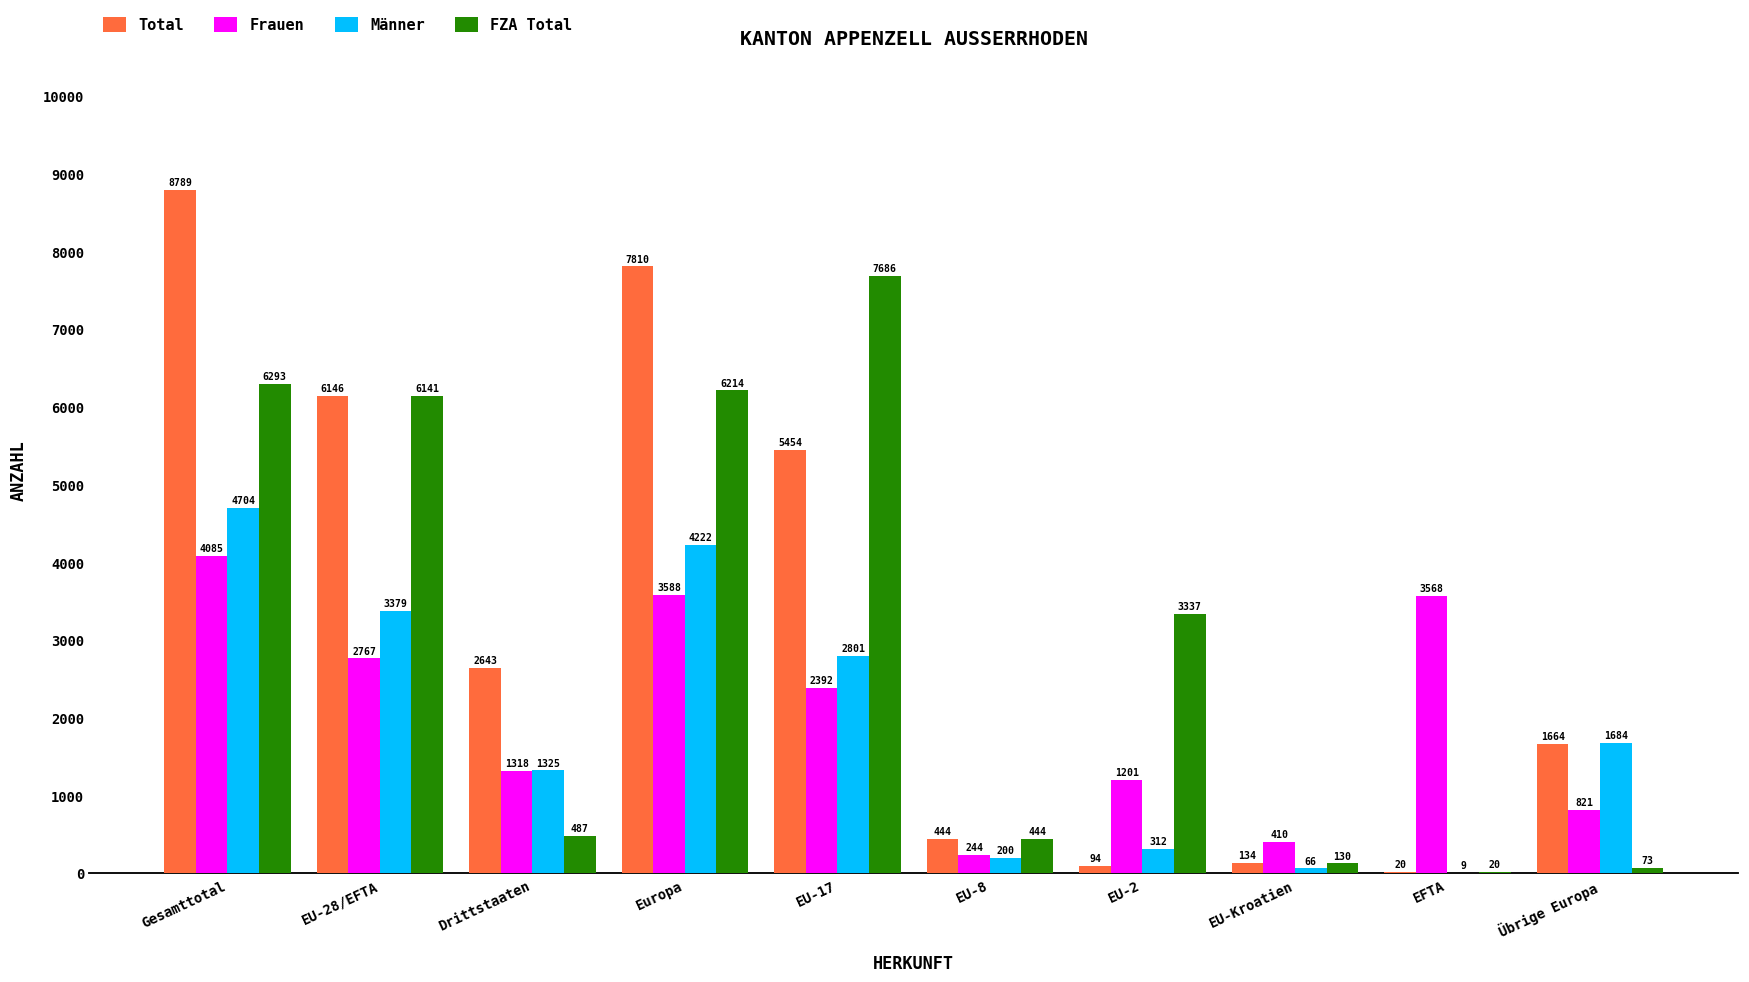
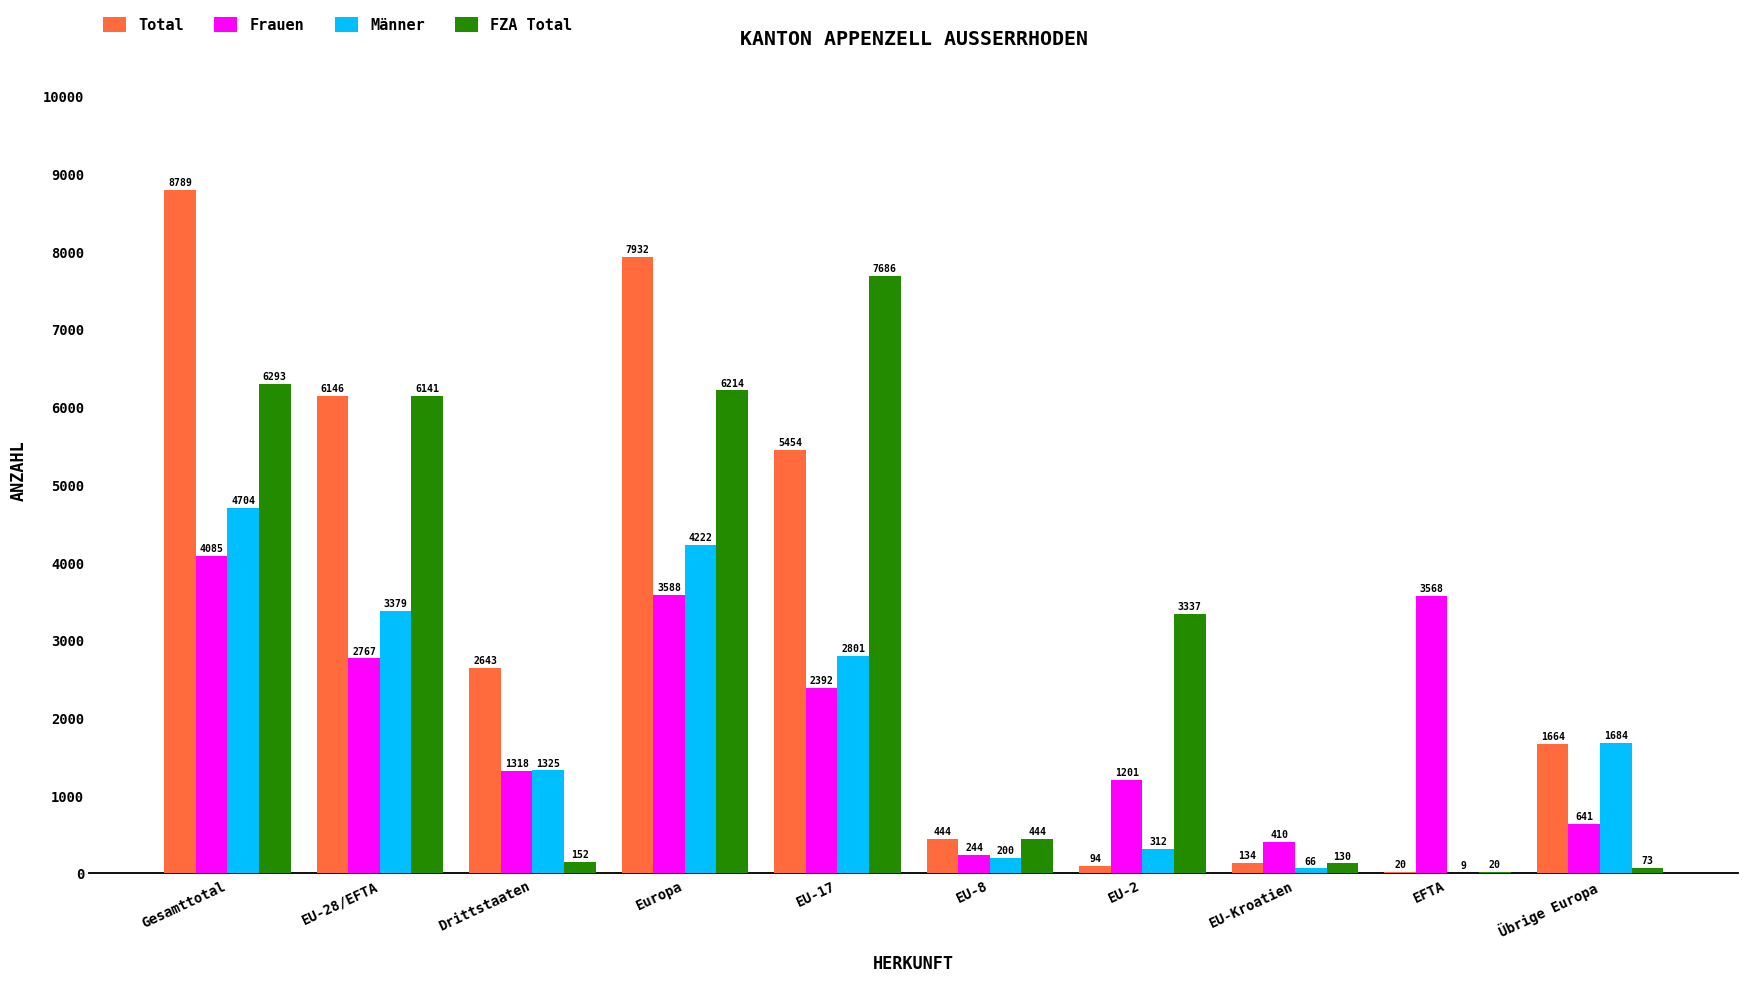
  {
    "Total": {
      "Gesamttotal": 8789,
      "EU-28/EFTA": 6146,
      "Drittstaaten": 2643,
-     "Europa": 7810,
+     "Europa": 7932,
      "EU-17": 5454,
      "EU-8": 444,
      "EU-2": 94,
      "EU-Kroatien": 134,
      "EFTA": 20,
      "Übrige Europa": 1664
    },
    "Frauen": {
      "Gesamttotal": 4085,
      "EU-28/EFTA": 2767,
      "Drittstaaten": 1318,
      "Europa": 3588,
      "EU-17": 2392,
      "EU-8": 244,
      "EU-2": 1201,
      "EU-Kroatien": 410,
      "EFTA": 3568,
-     "Übrige Europa": 821
+     "Übrige Europa": 641
    },
    "Männer": {
      "Gesamttotal": 4704,
      "EU-28/EFTA": 3379,
      "Drittstaaten": 1325,
      "Europa": 4222,
      "EU-17": 2801,
      "EU-8": 200,
      "EU-2": 312,
      "EU-Kroatien": 66,
      "EFTA": 9,
      "Übrige Europa": 1684
    },
    "FZA Total": {
      "Gesamttotal": 6293,
      "EU-28/EFTA": 6141,
-     "Drittstaaten": 487,
+     "Drittstaaten": 152,
      "Europa": 6214,
      "EU-17": 7686,
      "EU-8": 444,
      "EU-2": 3337,
      "EU-Kroatien": 130,
      "EFTA": 20,
      "Übrige Europa": 73
    }
  }
